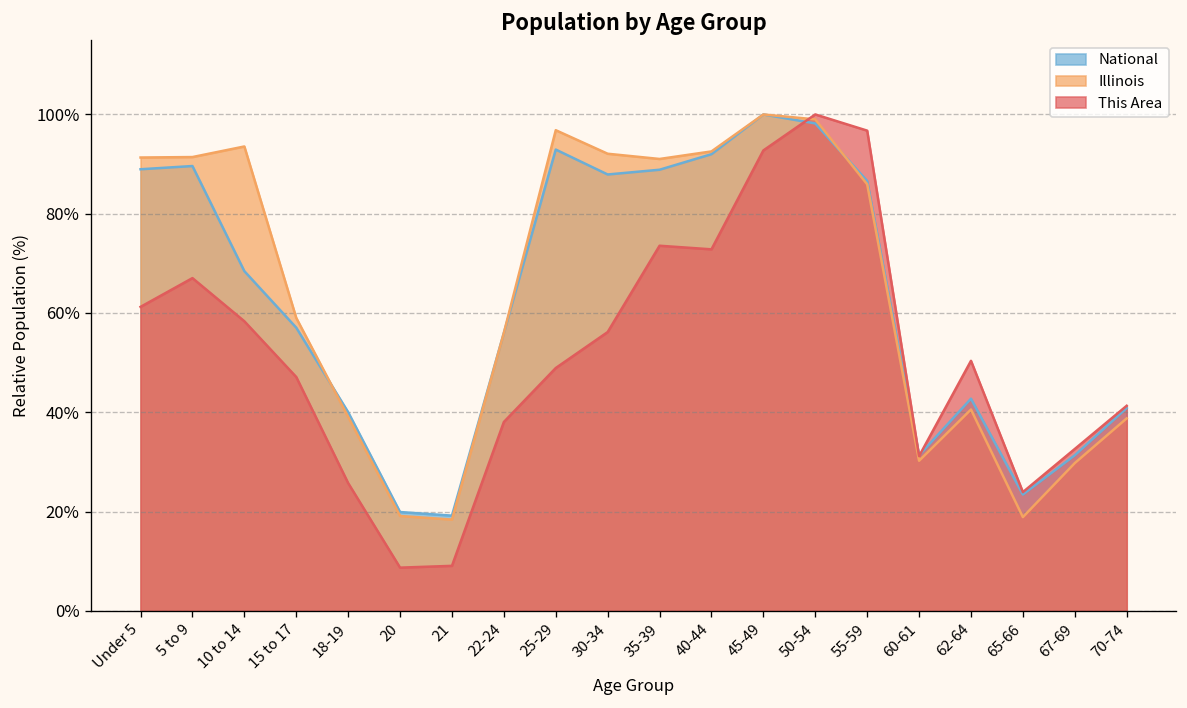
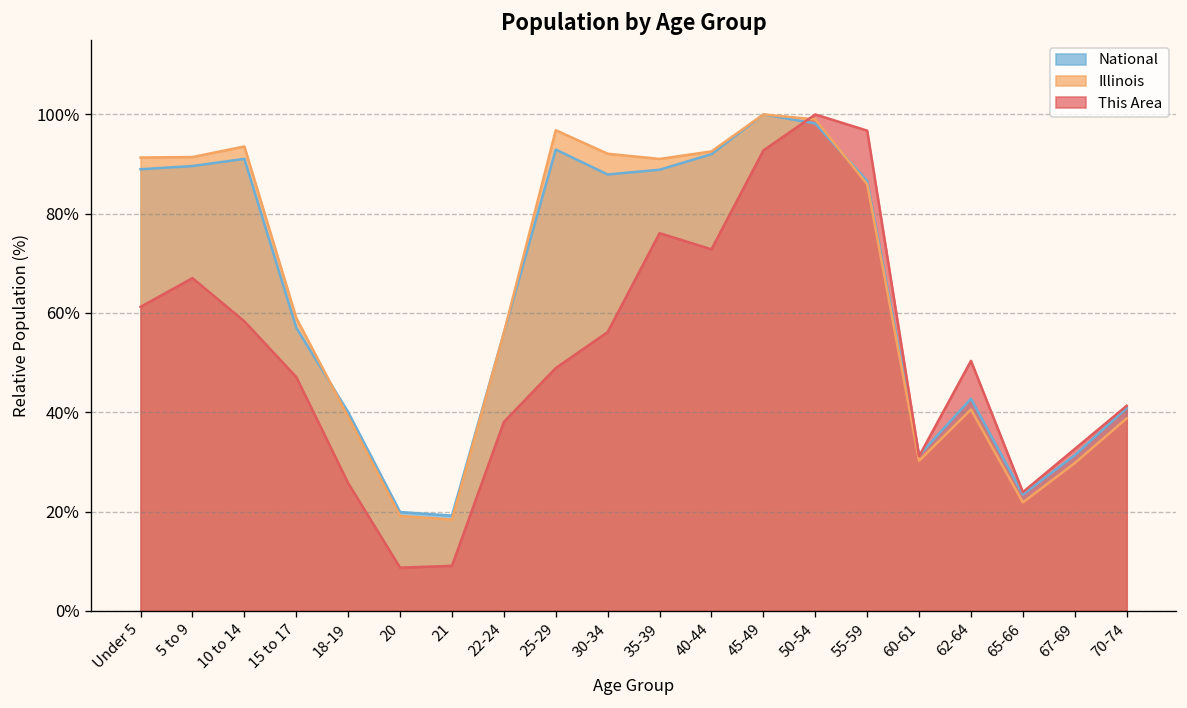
  {
    "National": {
      "Under 5": "89%",
      "5 to 9": "90%",
-     "10 to 14": "68%",
+     "10 to 14": "91%",
      "15 to 17": "57%",
      "18-19": "40%",
      "20": "20%",
      "21": "19%",
      "25-29": "93%",
      "30-34": "88%",
      "35-39": "89%",
      "50-54": "98%",
      "55-59": "87%",
      "62-64": "43%",
      "67-69": "31%"
    },
    "Illinois": {
      "Under 5": "91%",
      "5 to 9": "91%",
      "10 to 14": "94%",
      "15 to 17": "59%",
      "18-19": "39%",
      "20": "19%",
      "21": "18%",
      "25-29": "97%",
      "30-34": "92%",
      "35-39": "91%",
      "50-54": "99%",
      "55-59": "86%",
      "60-61": "30%",
      "62-64": "41%",
-     "65-66": "19%",
+     "65-66": "22%",
      "67-69": "30%",
      "70-74": "39%"
    },
    "This Area": {
      "Under 5": "61%",
      "5 to 9": "67%",
      "10 to 14": "58%",
      "15 to 17": "47%",
      "18-19": "26%",
      "20": "9%",
      "21": "9%",
      "22-24": "38%",
      "25-29": "49%",
      "30-34": "56%",
-     "35-39": "74%",
+     "35-39": "76%",
      "40-44": "73%",
      "45-49": "93%",
      "50-54": "100%",
      "55-59": "97%",
      "62-64": "50%",
      "67-69": "33%"
    }
  }
